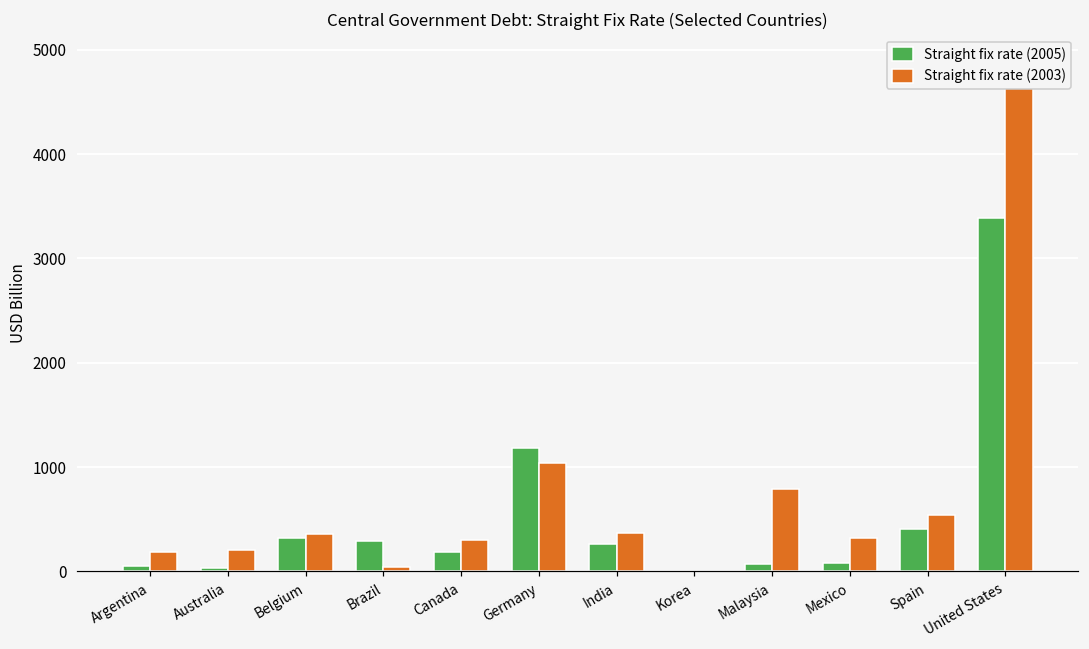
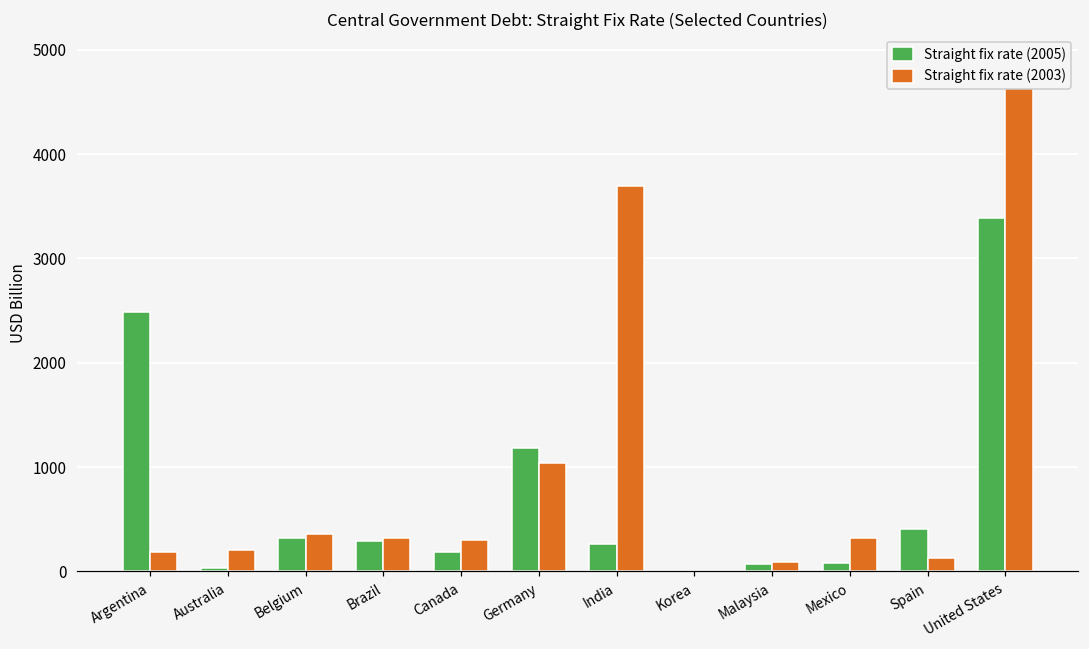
  {
    "Straight fix rate (2005)": {
-     "Argentina": 100,
+     "Argentina": 2500,
      "Australia": 0,
      "Belgium": 300,
      "Brazil": 300,
      "Canada": 200,
      "Germany": 1200,
      "India": 300,
      "Korea": 0,
      "Malaysia": 100,
      "Mexico": 100,
      "Spain": 400,
      "United States": 3400
    },
    "Straight fix rate (2003)": {
      "Argentina": 200,
      "Australia": 200,
      "Belgium": 400,
-     "Brazil": 0,
+     "Brazil": 300,
      "Canada": 300,
      "Germany": 1000,
-     "India": 400,
+     "India": 3700,
      "Korea": 0,
-     "Malaysia": 800,
+     "Malaysia": 100,
      "Mexico": 300,
-     "Spain": 500
+     "Spain": 100
    }
  }
